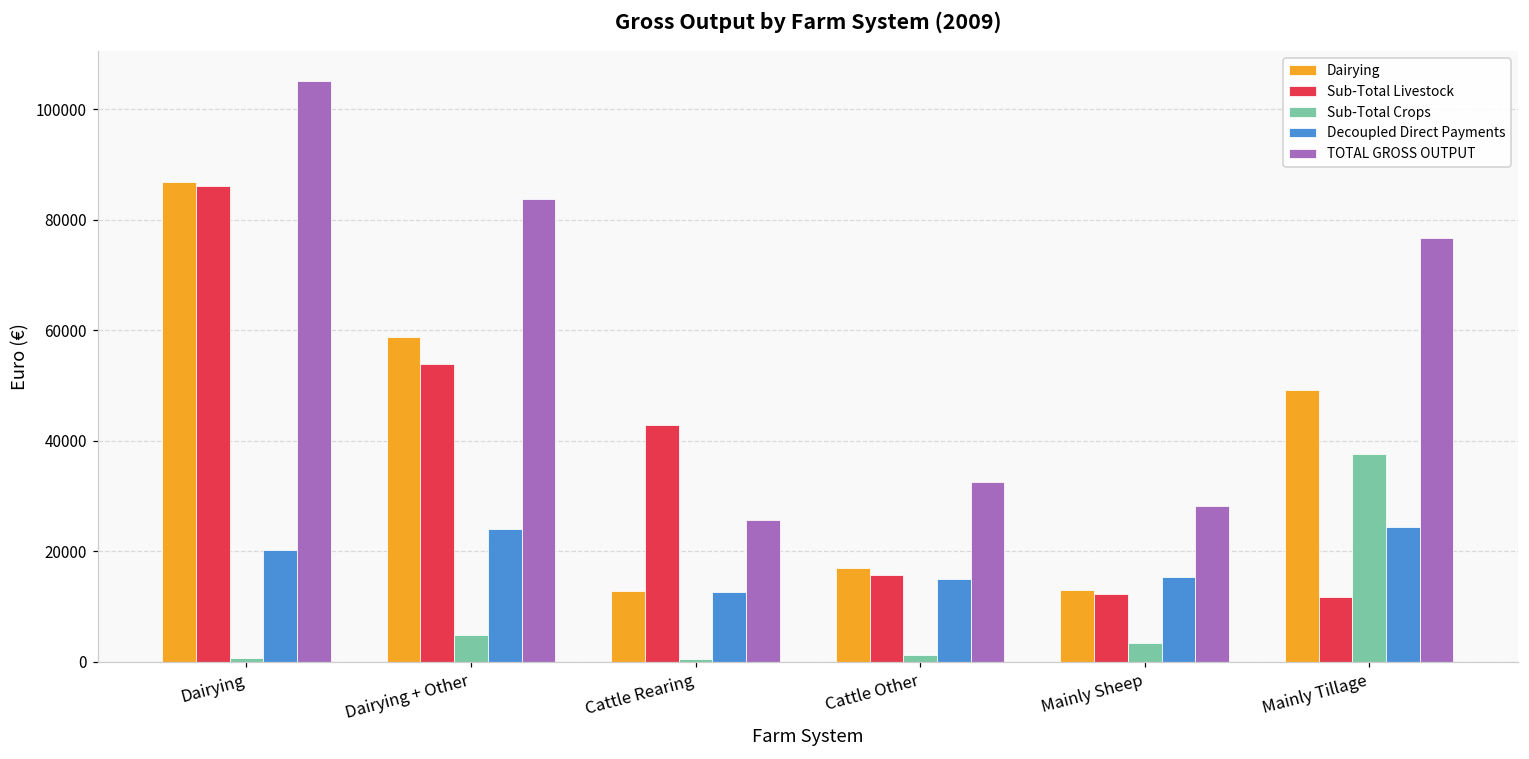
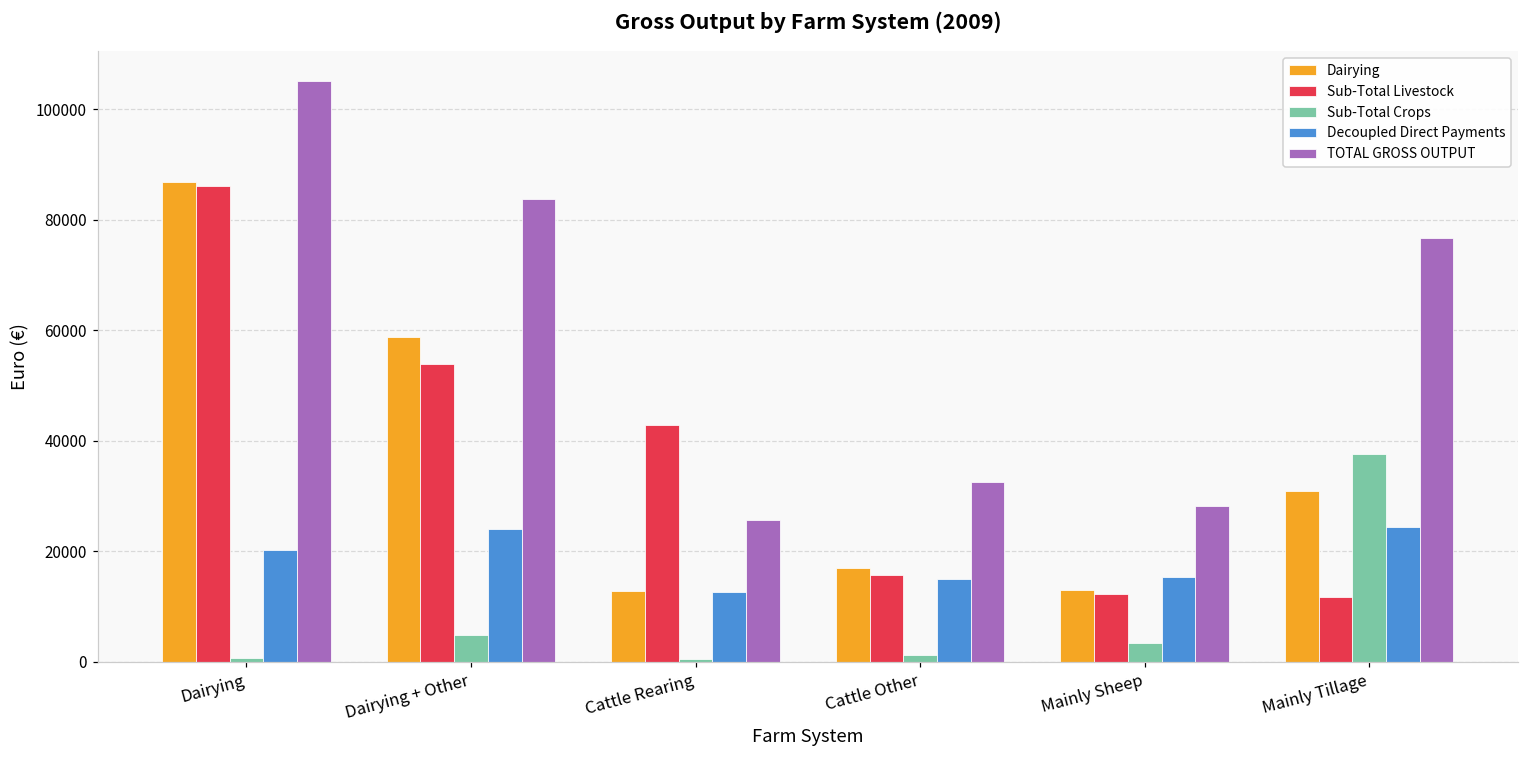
  {
    "Dairying": {
      "Dairying": 87000,
      "Dairying + Other": 59000,
      "Cattle Rearing": 13000,
      "Cattle Other": 17000,
      "Mainly Sheep": 13000,
-     "Mainly Tillage": 49000
+     "Mainly Tillage": 31000
    },
    "Sub-Total Livestock": {
      "Dairying": 86000,
      "Dairying + Other": 54000,
      "Cattle Rearing": 43000,
      "Cattle Other": 16000,
      "Mainly Sheep": 12000,
      "Mainly Tillage": 12000
    },
    "Sub-Total Crops": {
      "Dairying": 1000,
      "Dairying + Other": 5000,
      "Cattle Rearing": 1000,
      "Cattle Other": 1000,
      "Mainly Sheep": 3000,
      "Mainly Tillage": 38000
    },
    "Decoupled Direct Payments": {
      "Dairying": 20000,
      "Dairying + Other": 24000,
      "Cattle Rearing": 13000,
      "Cattle Other": 15000,
      "Mainly Sheep": 15000,
      "Mainly Tillage": 24000
    },
    "TOTAL GROSS OUTPUT": {
      "Dairying": 105000,
      "Dairying + Other": 84000,
      "Cattle Rearing": 26000,
      "Cattle Other": 32000,
      "Mainly Sheep": 28000,
      "Mainly Tillage": 77000
    }
  }
